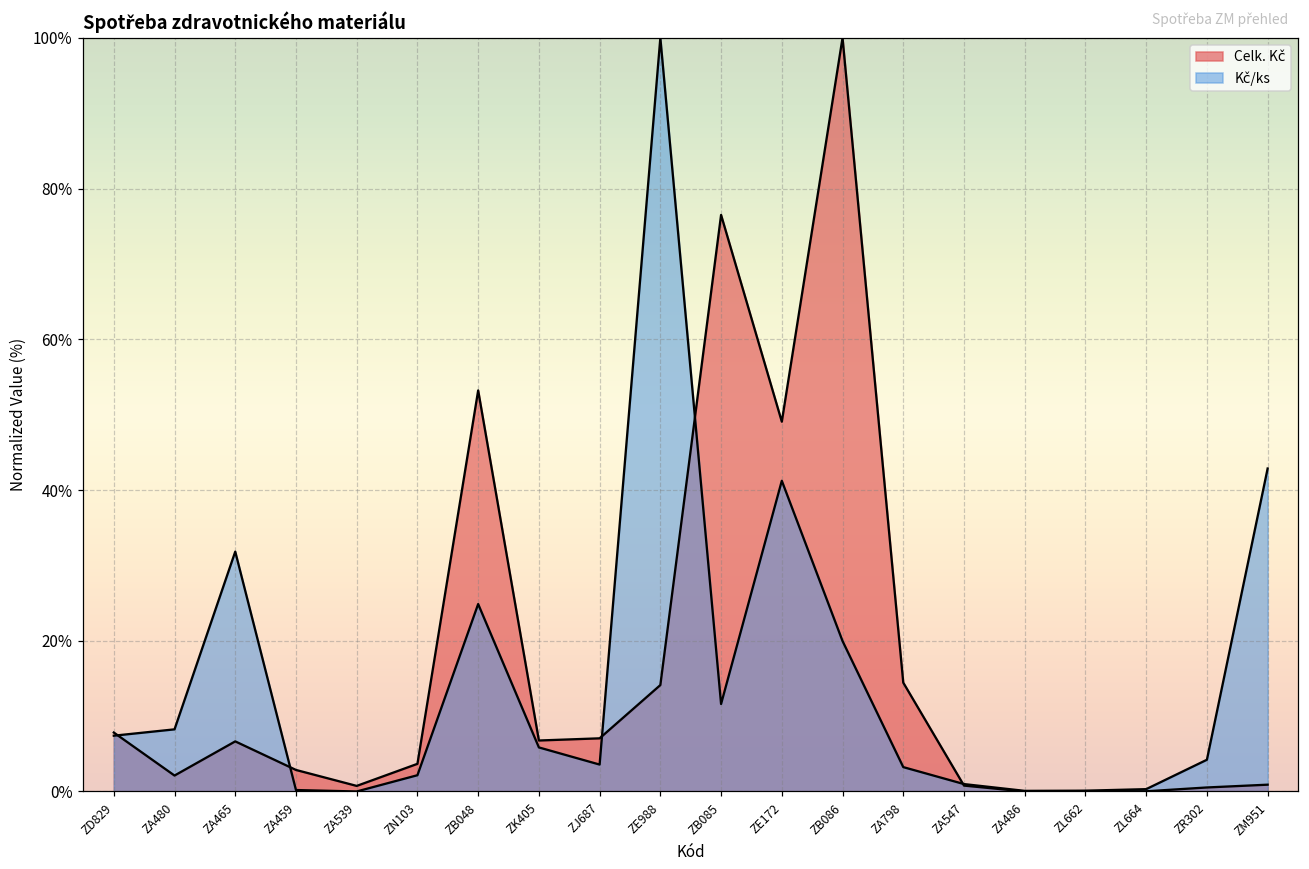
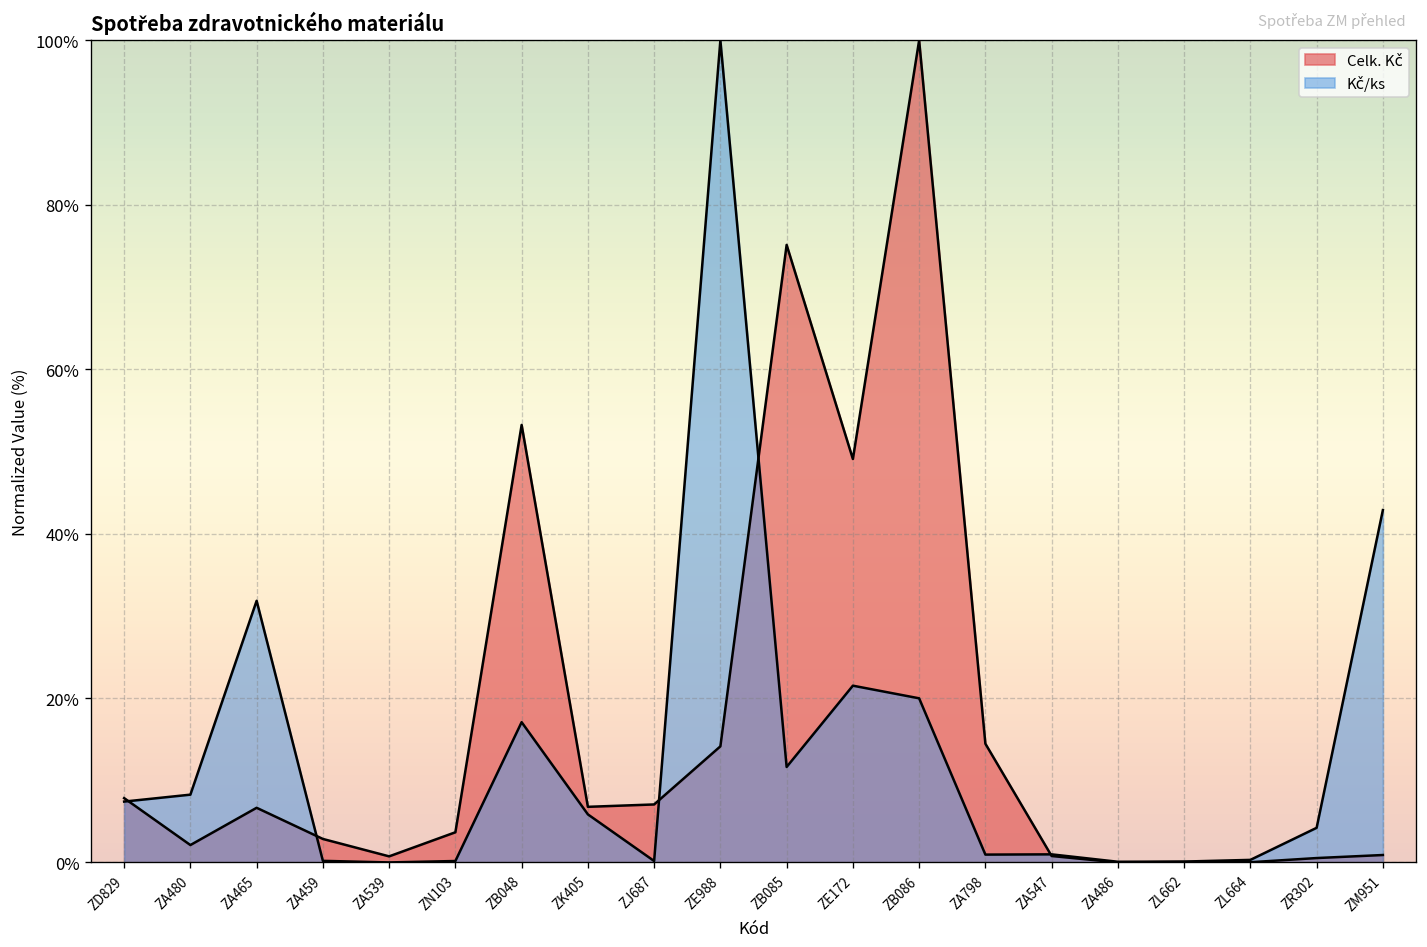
  {
    "Celk. Kč": {
      "ZD829": "8%",
      "ZA480": "2%",
      "ZA465": "7%",
      "ZA459": "3%",
      "ZA539": "1%",
      "ZN103": "4%",
      "ZB048": "53%",
      "ZK405": "7%",
      "ZJ687": "7%",
      "ZE988": "14%",
-     "ZB085": "77%",
+     "ZB085": "75%",
      "ZE172": "49%",
      "ZB086": "100%",
      "ZA798": "14%",
      "ZR302": "1%",
      "ZM951": "1%"
    },
    "Kč/ks": {
      "ZD829": "7%",
      "ZA480": "8%",
      "ZA465": "32%",
      "ZA459": "0%",
      "ZA539": "0%",
-     "ZN103": "2%",
-     "ZB048": "25%",
+     "ZN103": "0%",
+     "ZB048": "17%",
      "ZK405": "6%",
-     "ZJ687": "4%",
+     "ZJ687": "0%",
      "ZE988": "100%",
      "ZB085": "12%",
-     "ZE172": "41%",
+     "ZE172": "21%",
      "ZB086": "20%",
-     "ZA798": "3%",
+     "ZA798": "1%",
      "ZR302": "4%",
      "ZM951": "43%"
    }
  }
